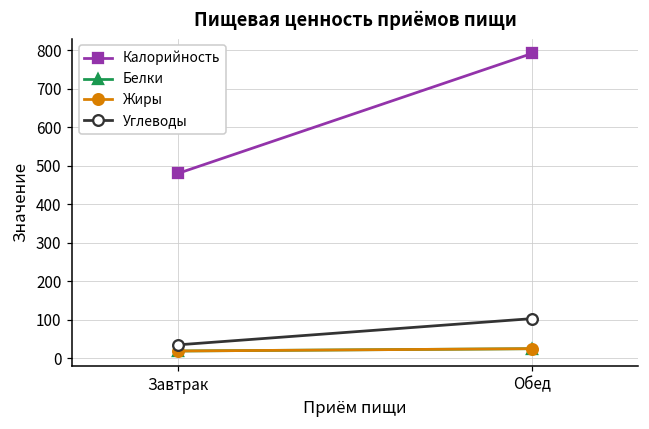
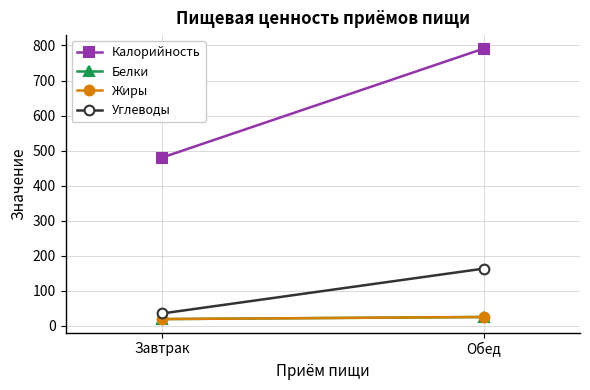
  {
    "Калорийность": {
      "Завтрак": 480,
      "Обед": 790
    },
    "Жиры": {
      "Завтрак": 20,
      "Обед": 30
    },
    "Углеводы": {
      "Завтрак": 40,
-     "Обед": 100
+     "Обед": 160
    }
  }
